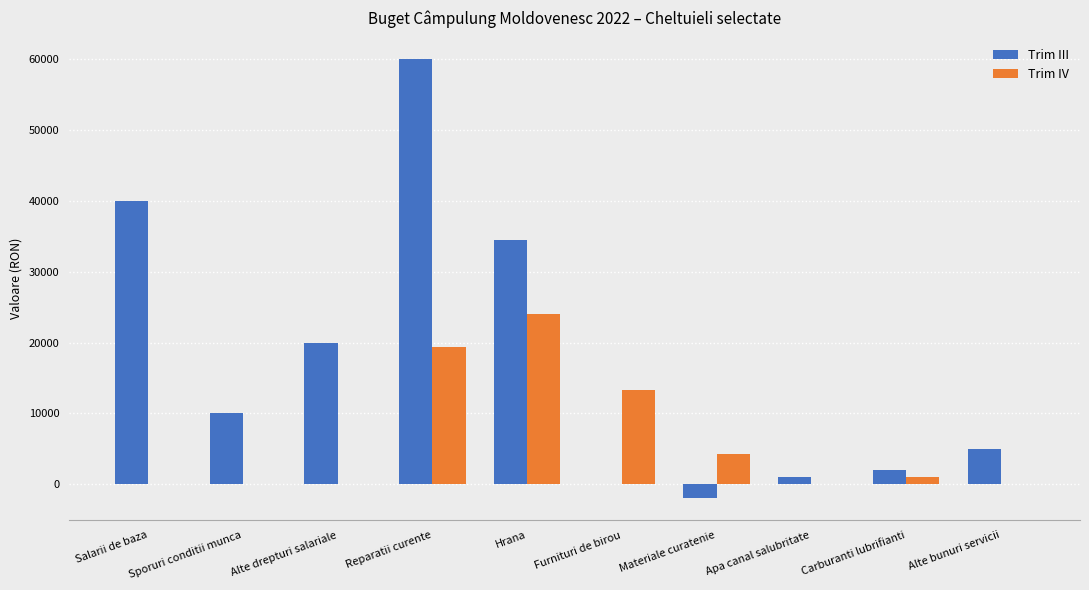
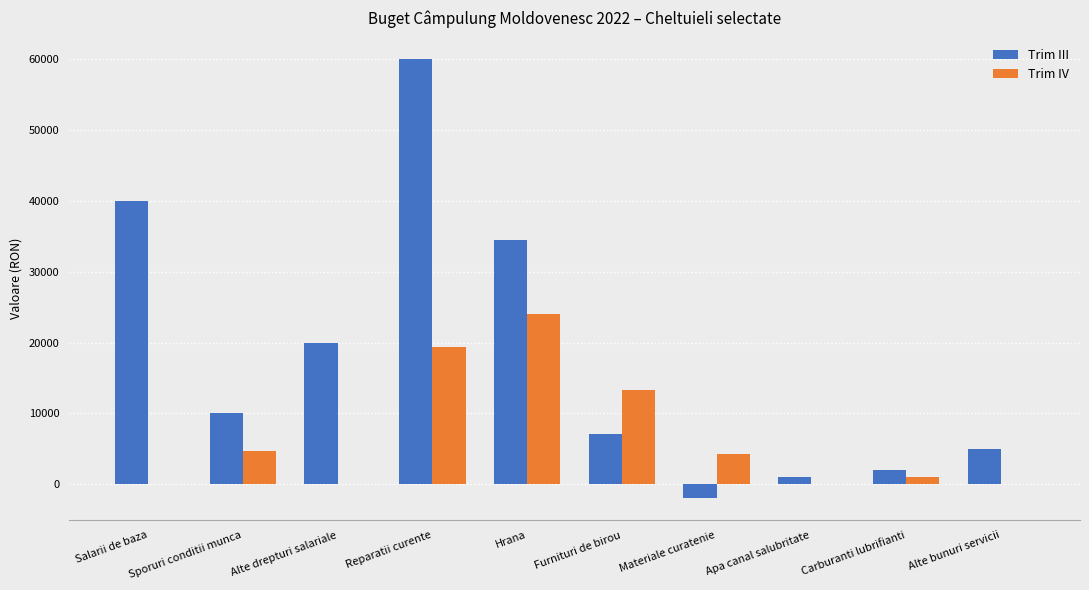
  {
    "Trim III": {
      "Salarii de baza": 40000,
      "Sporuri conditii munca": 10000,
      "Alte drepturi salariale": 20000,
      "Reparatii curente": 60000,
      "Hrana": 35000,
-     "Furnituri de birou": 0,
+     "Furnituri de birou": 7000,
      "Materiale curatenie": -2000,
      "Apa canal salubritate": 1000,
      "Carburanti lubrifianti": 2000,
      "Alte bunuri servicii": 5000
    },
    "Trim IV": {
      "Salarii de baza": 0,
-     "Sporuri conditii munca": 0,
+     "Sporuri conditii munca": 5000,
      "Alte drepturi salariale": 0,
      "Reparatii curente": 19000,
      "Hrana": 24000,
      "Furnituri de birou": 13000,
      "Materiale curatenie": 4000,
      "Apa canal salubritate": 0,
      "Carburanti lubrifianti": 1000,
      "Alte bunuri servicii": 0
    }
  }
